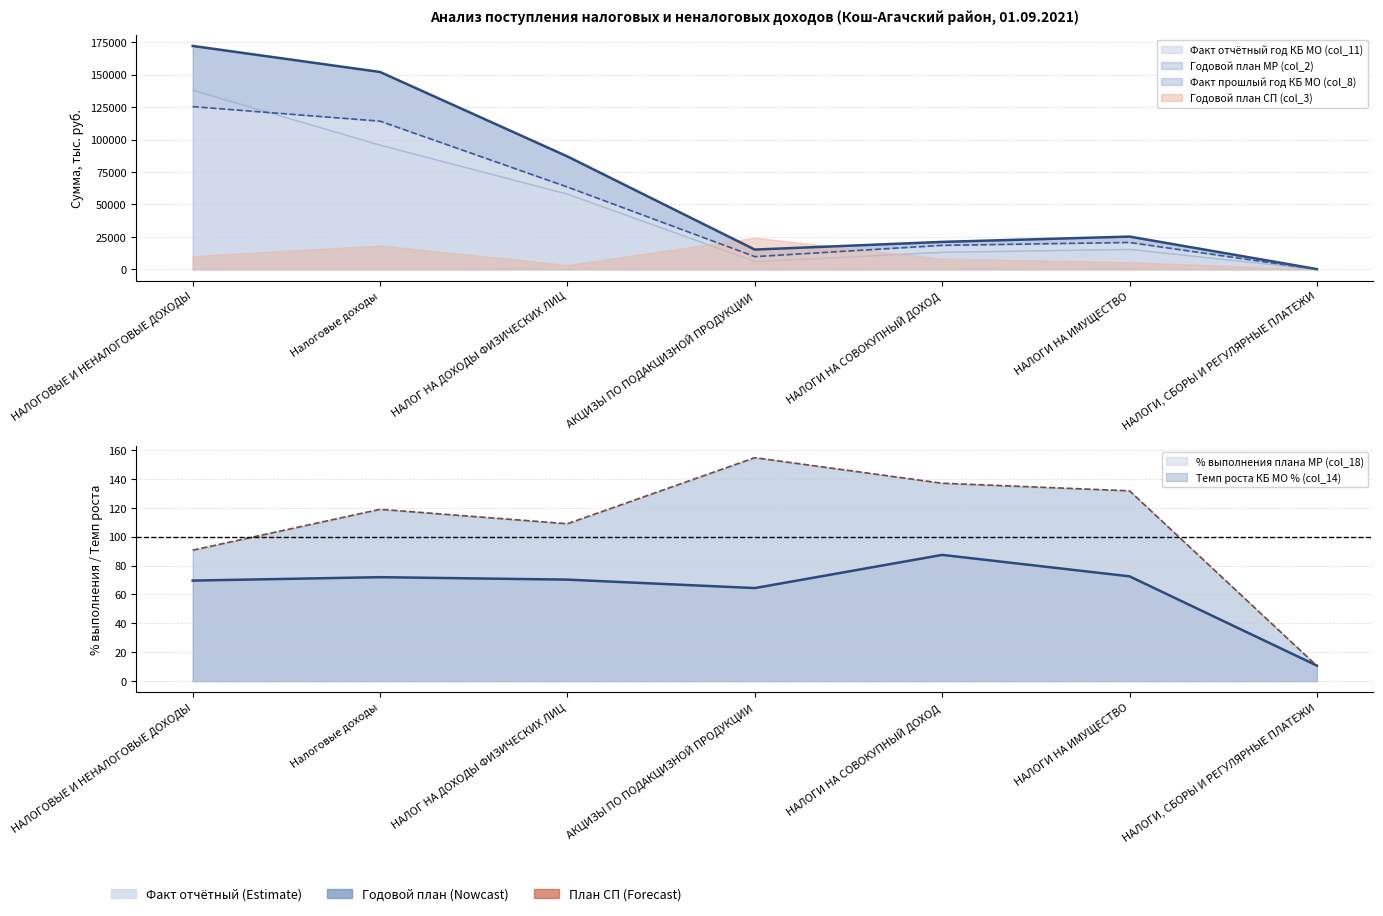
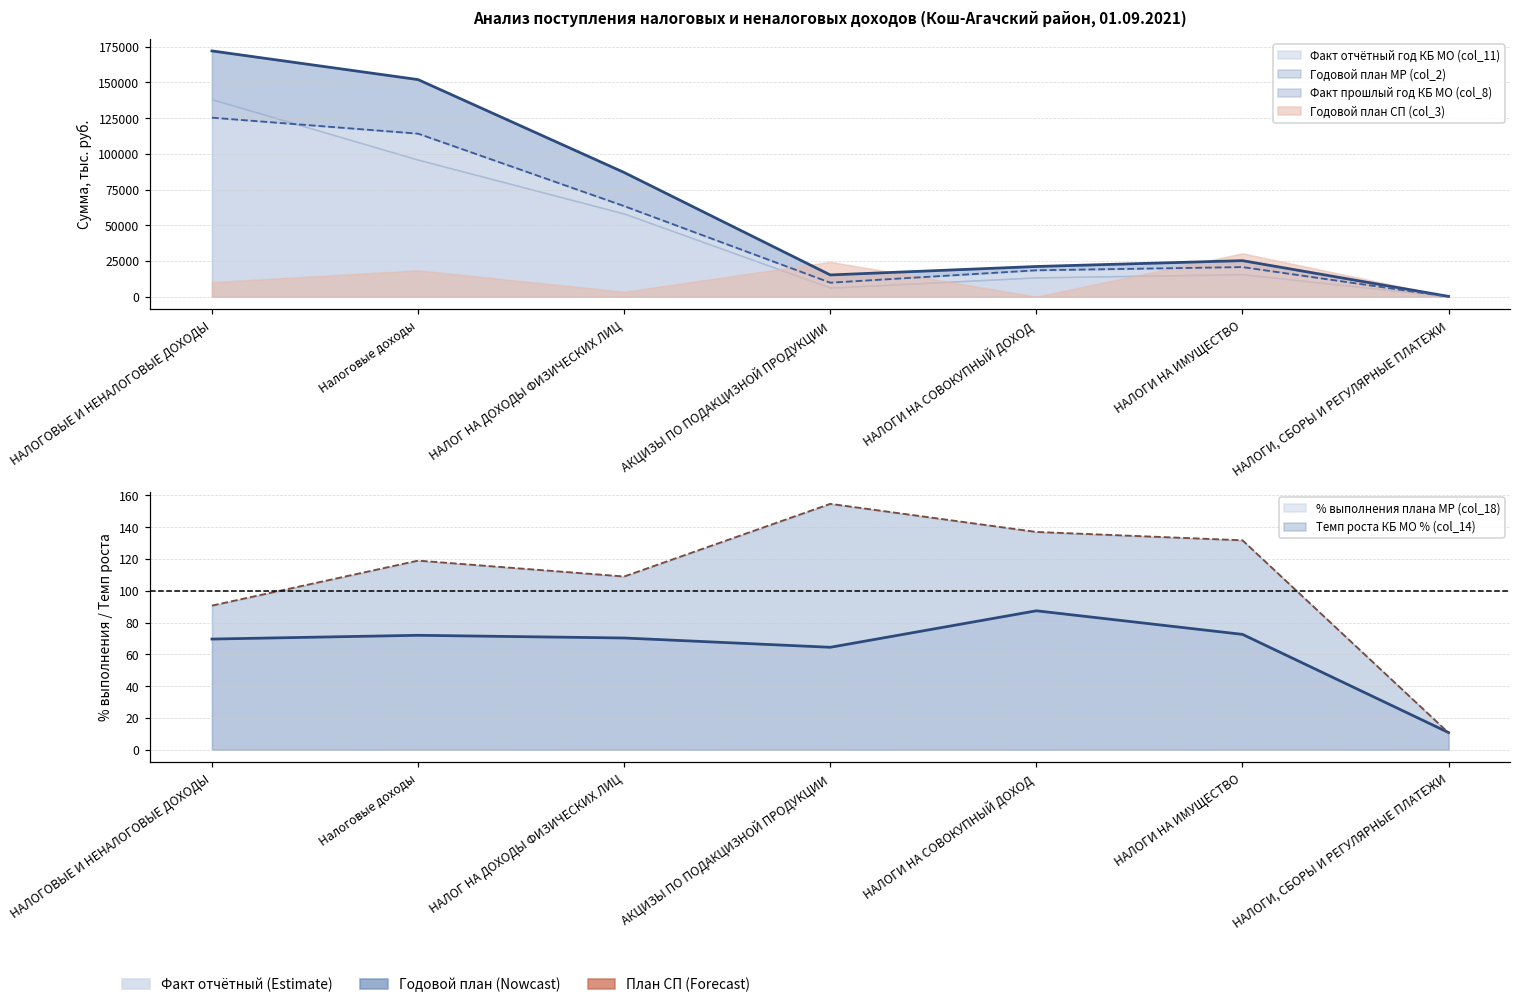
  {
    "Анализ поступления налоговых и неналоговых доходов (Кош-Агачский район, 01.09.2021)": {
      "Годовой план СП (col_3)": {
        "НАЛОГОВЫЕ И НЕНАЛОГОВЫЕ ДОХОДЫ": 10000,
        "Налоговые доходы": 18000,
        "НАЛОГ НА ДОХОДЫ ФИЗИЧЕСКИХ ЛИЦ": 3000,
        "АКЦИЗЫ ПО ПОДАКЦИЗНОЙ ПРОДУКЦИИ": 24000,
-       "НАЛОГИ НА СОВОКУПНЫЙ ДОХОД": 8000,
-       "НАЛОГИ НА ИМУЩЕСТВО": 6000
+       "НАЛОГИ НА СОВОКУПНЫЙ ДОХОД": 0,
+       "НАЛОГИ НА ИМУЩЕСТВО": 30000
      }
    }
  }
